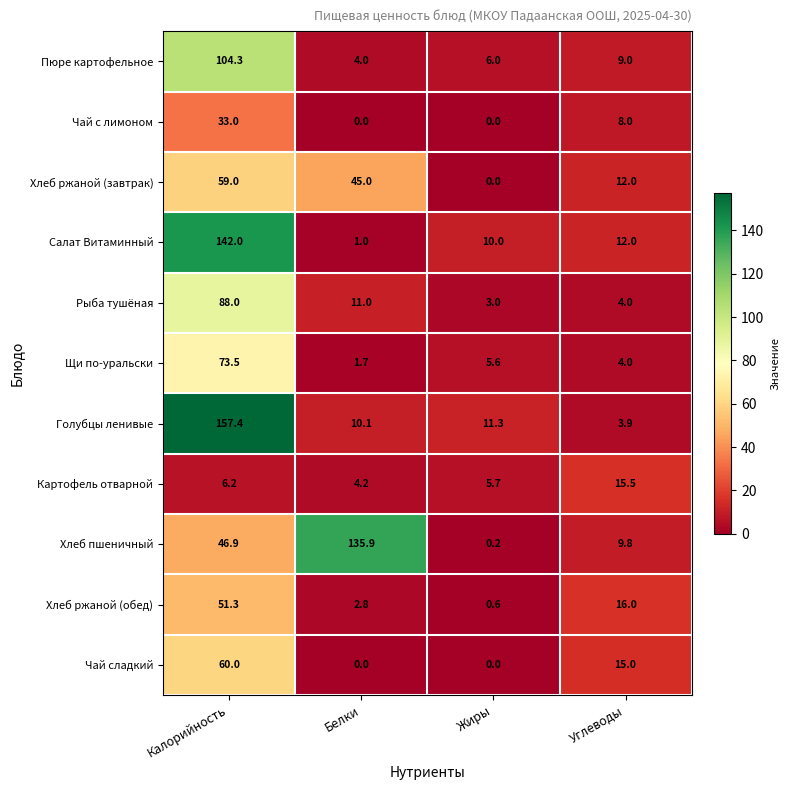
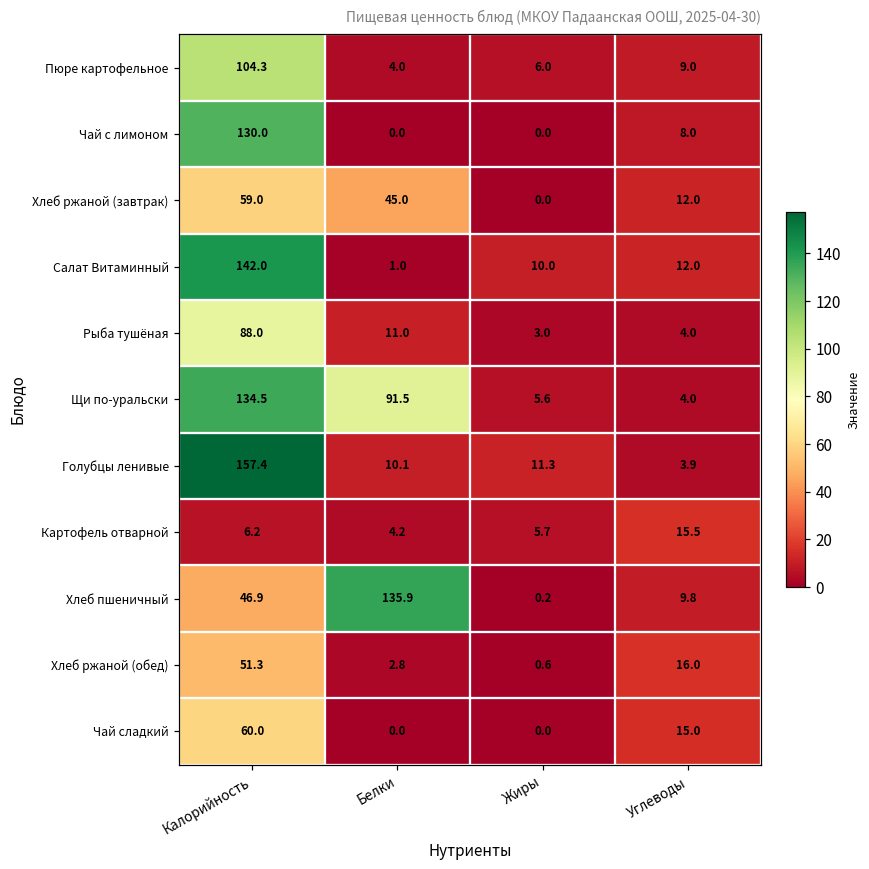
  {
    "Пюре картофельное": {
      "Калорийность": 104.3,
      "Белки": 4.0,
      "Жиры": 6.0,
      "Углеводы": 9.0
    },
    "Чай с лимоном": {
-     "Калорийность": 33.0,
+     "Калорийность": 130.0,
      "Белки": 0.0,
      "Жиры": 0.0,
      "Углеводы": 8.0
    },
    "Хлеб ржаной (завтрак)": {
      "Калорийность": 59.0,
      "Белки": 45.0,
      "Жиры": 0.0,
      "Углеводы": 12.0
    },
    "Салат Витаминный": {
      "Калорийность": 142.0,
      "Белки": 1.0,
      "Жиры": 10.0,
      "Углеводы": 12.0
    },
    "Рыба тушёная": {
      "Калорийность": 88.0,
      "Белки": 11.0,
      "Жиры": 3.0,
      "Углеводы": 4.0
    },
    "Щи по-уральски": {
-     "Калорийность": 73.5,
-     "Белки": 1.7,
+     "Калорийность": 134.5,
+     "Белки": 91.5,
      "Жиры": 5.6,
      "Углеводы": 4.0
    },
    "Голубцы ленивые": {
      "Калорийность": 157.4,
      "Белки": 10.1,
      "Жиры": 11.3,
      "Углеводы": 3.9
    },
    "Картофель отварной": {
      "Калорийность": 6.2,
      "Белки": 4.2,
      "Жиры": 5.7,
      "Углеводы": 15.5
    },
    "Хлеб пшеничный": {
      "Калорийность": 46.9,
      "Белки": 135.9,
      "Жиры": 0.2,
      "Углеводы": 9.8
    },
    "Хлеб ржаной (обед)": {
      "Калорийность": 51.3,
      "Белки": 2.8,
      "Жиры": 0.6,
      "Углеводы": 16.0
    },
    "Чай сладкий": {
      "Калорийность": 60.0,
      "Белки": 0.0,
      "Жиры": 0.0,
      "Углеводы": 15.0
    }
  }
